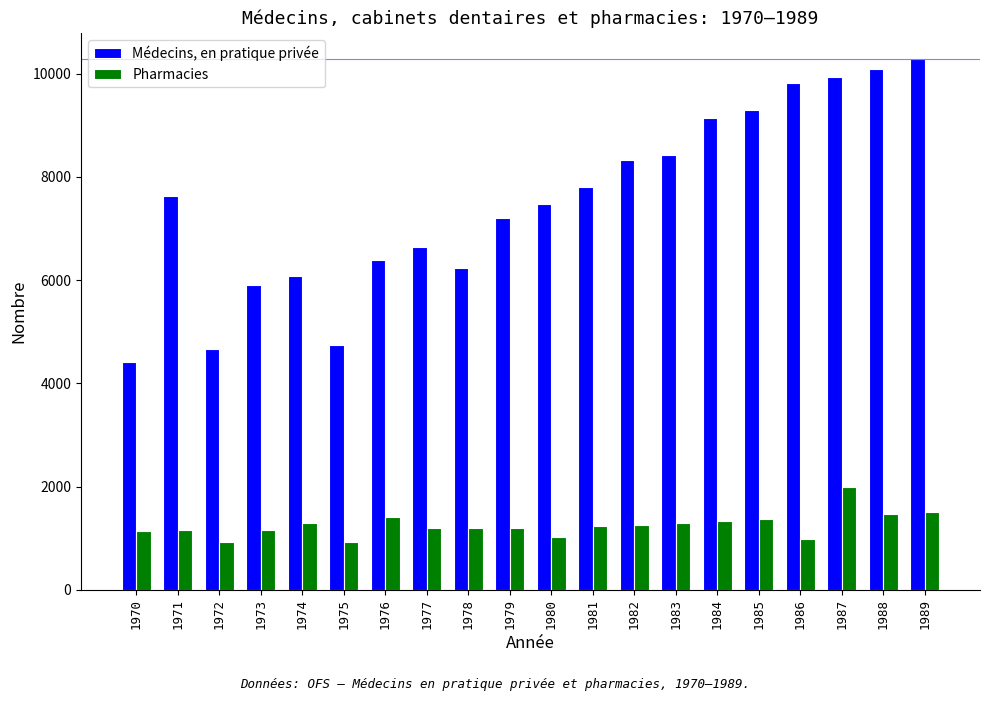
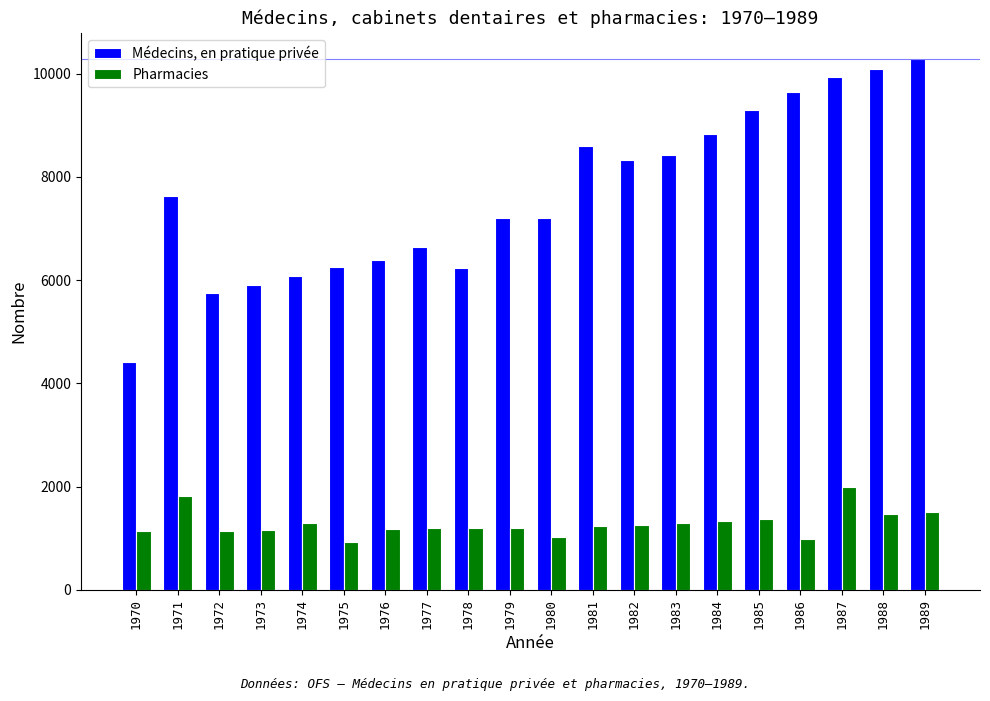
  {
    "Médecins, en pratique privée": {
      "1970": 4400,
      "1971": 7600,
-     "1972": 4700,
+     "1972": 5800,
      "1973": 5900,
      "1974": 6100,
-     "1975": 4700,
+     "1975": 6200,
      "1976": 6400,
      "1977": 6600,
      "1978": 6200,
      "1979": 7200,
-     "1980": 7500,
-     "1981": 7800,
+     "1980": 7200,
+     "1981": 8600,
      "1982": 8300,
      "1983": 8400,
-     "1984": 9100,
+     "1984": 8800,
      "1985": 9300,
-     "1986": 9800,
+     "1986": 9600,
      "1987": 9900,
      "1988": 10100,
      "1989": 10300
    },
    "Pharmacies": {
      "1970": 1100,
-     "1971": 1100,
-     "1972": 900,
+     "1971": 1800,
+     "1972": 1100,
      "1973": 1200,
      "1974": 1300,
      "1975": 900,
-     "1976": 1400,
+     "1976": 1200,
      "1977": 1200,
      "1978": 1200,
      "1979": 1200,
      "1980": 1000,
      "1981": 1200,
      "1982": 1300,
      "1983": 1300,
      "1984": 1300,
      "1985": 1400,
      "1986": 1000,
      "1987": 2000,
      "1988": 1500,
      "1989": 1500
    }
  }
